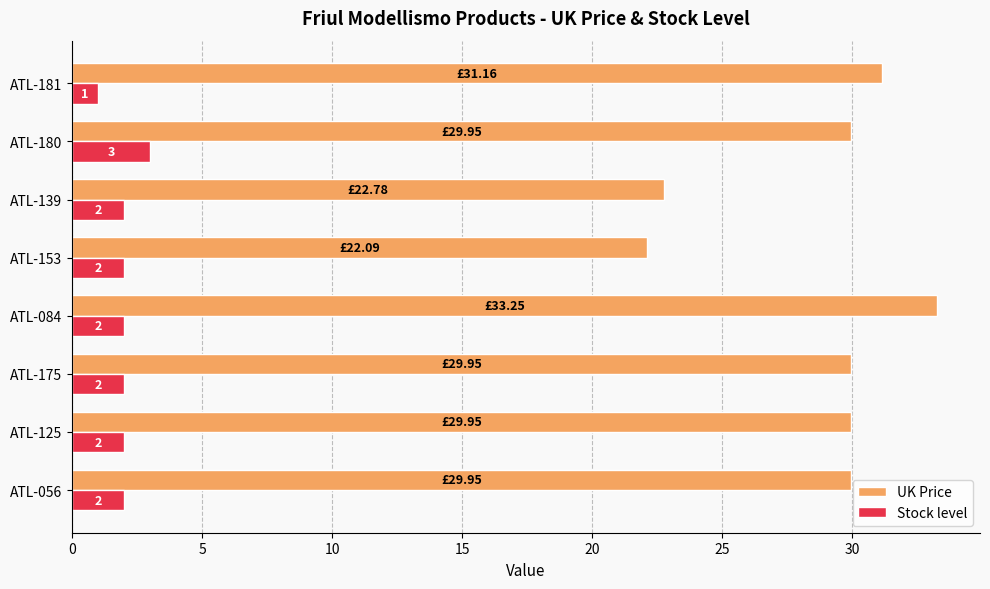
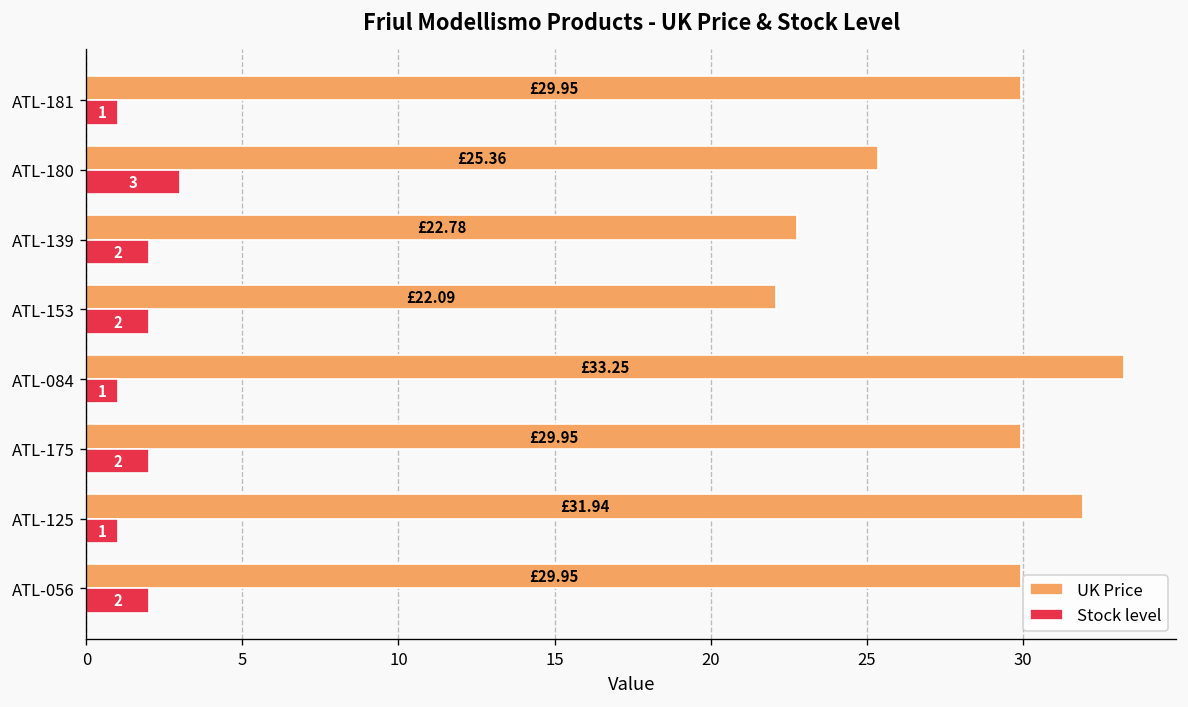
  {
    "UK Price": {
-     "ATL-181": "£31.16",
-     "ATL-180": "£29.95",
+     "ATL-181": "£29.95",
+     "ATL-180": "£25.36",
      "ATL-139": "£22.78",
      "ATL-153": "£22.09",
      "ATL-084": "£33.25",
      "ATL-175": "£29.95",
-     "ATL-125": "£29.95",
+     "ATL-125": "£31.94",
      "ATL-056": "£29.95"
    },
    "Stock level": {
      "ATL-181": "1",
      "ATL-180": "3",
      "ATL-139": "2",
      "ATL-153": "2",
-     "ATL-084": "2",
+     "ATL-084": "1",
      "ATL-175": "2",
-     "ATL-125": "2",
+     "ATL-125": "1",
      "ATL-056": "2"
    }
  }
